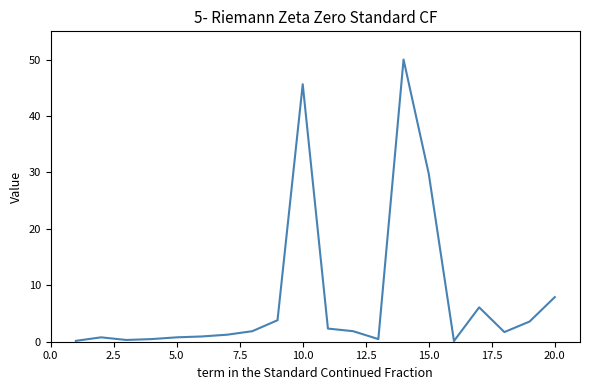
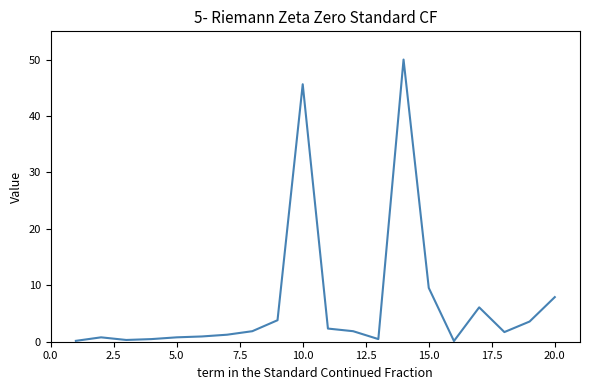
  {
    "5.0": 1,
    "10.0": 46,
-   "15.0": 30,
+   "15.0": 10,
    "20.0": 8
  }
